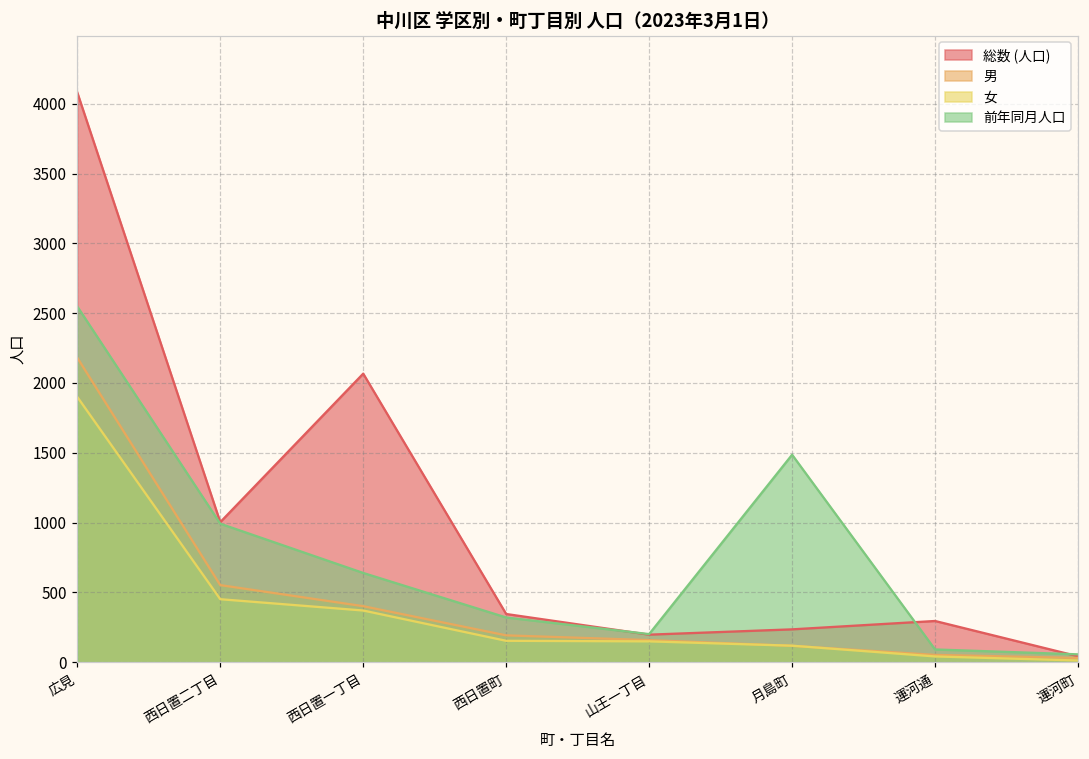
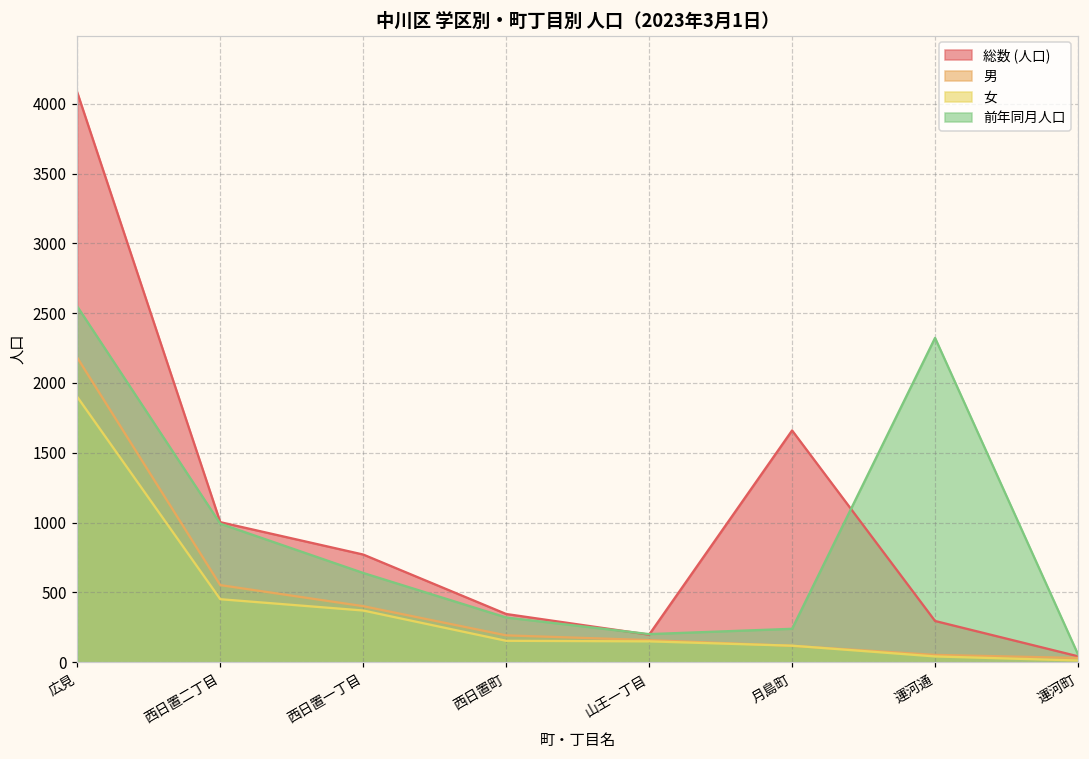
  {
    "総数 (人口)": {
      "広見": 4080,
-     "西日置一丁目": 2070,
+     "西日置一丁目": 770,
      "西日置町": 350,
-     "月島町": 240,
+     "月島町": 1660,
      "運河通": 300
    },
    "前年同月人口": {
      "広見": 2550,
      "西日置一丁目": 640,
      "西日置町": 320,
-     "月島町": 1490,
-     "運河通": 90
+     "月島町": 240,
+     "運河通": 2320
    }
  }
